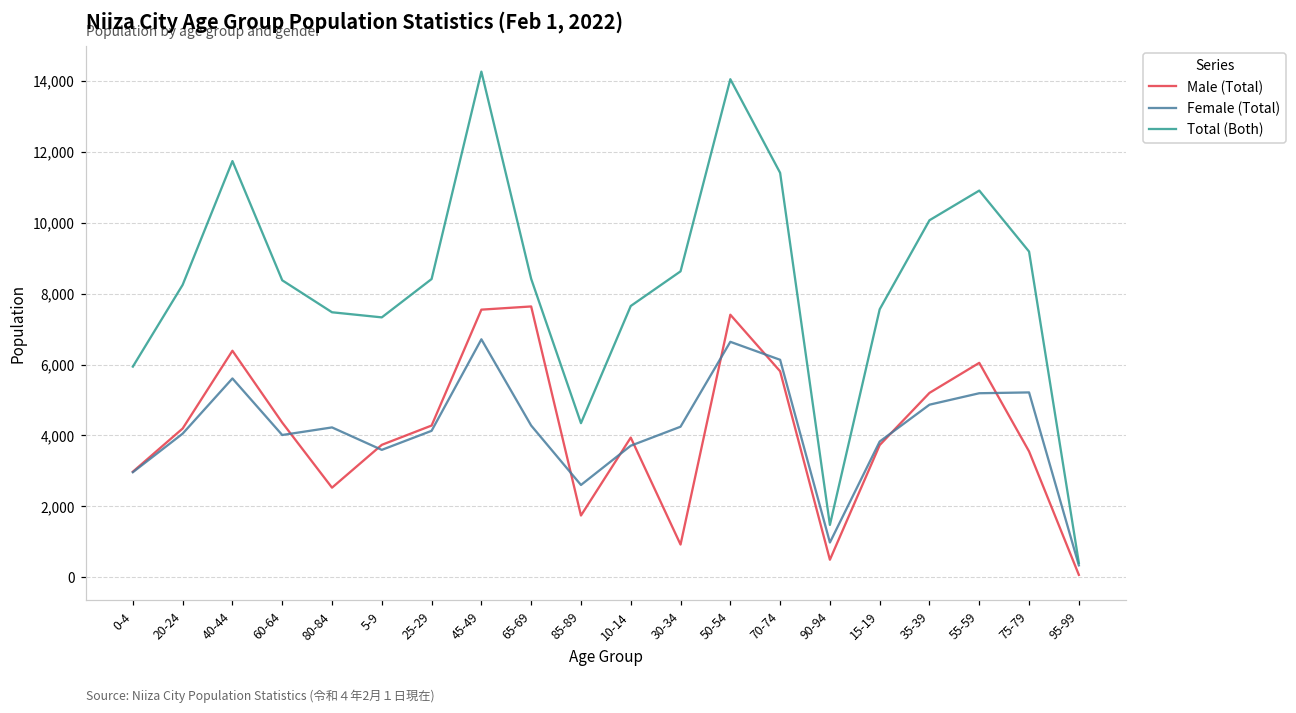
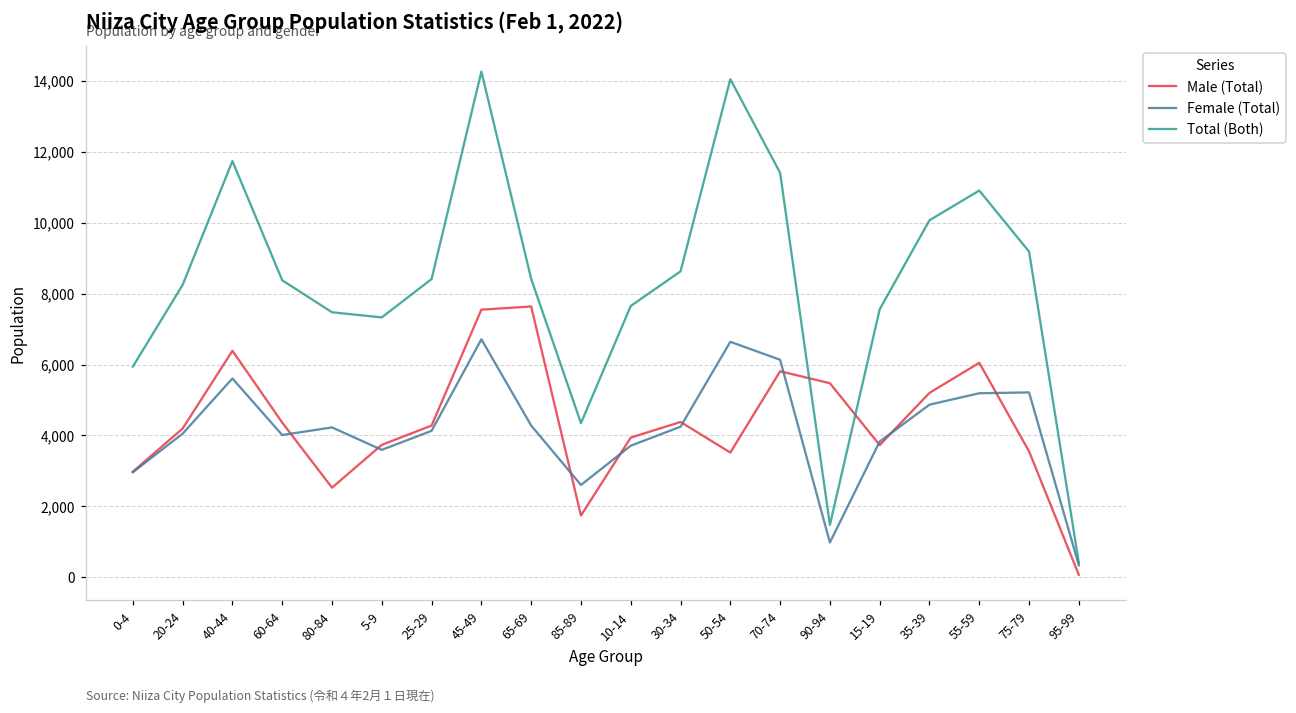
  {
    "Male (Total)": {
      "20-24": "4,200",
      "40-44": "6,400",
      "60-64": "4,400",
      "80-84": "2,500",
      "5-9": "3,700",
      "25-29": "4,300",
      "45-49": "7,500",
      "65-69": "7,600",
      "85-89": "1,700",
      "10-14": "3,900",
-     "30-34": "900",
-     "50-54": "7,400",
+     "30-34": "4,400",
+     "50-54": "3,500",
      "70-74": "5,800",
-     "90-94": "500",
+     "90-94": "5,500",
      "15-19": "3,700",
      "35-39": "5,200",
      "55-59": "6,000",
      "75-79": "3,600",
      "95-99": "100"
    }
  }
